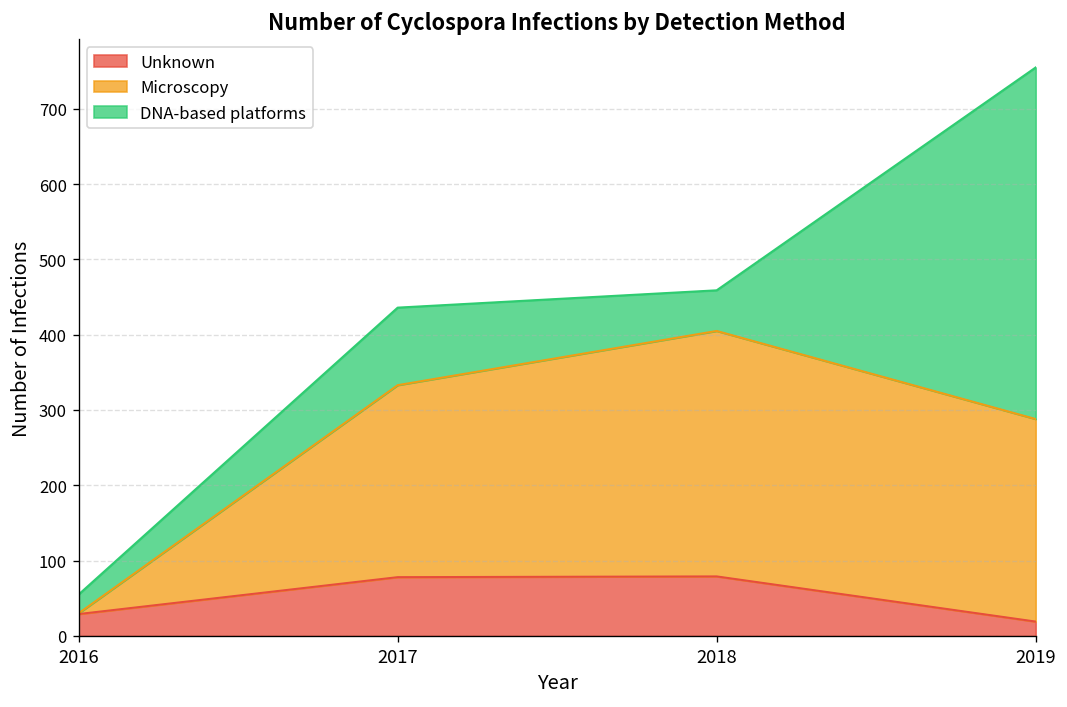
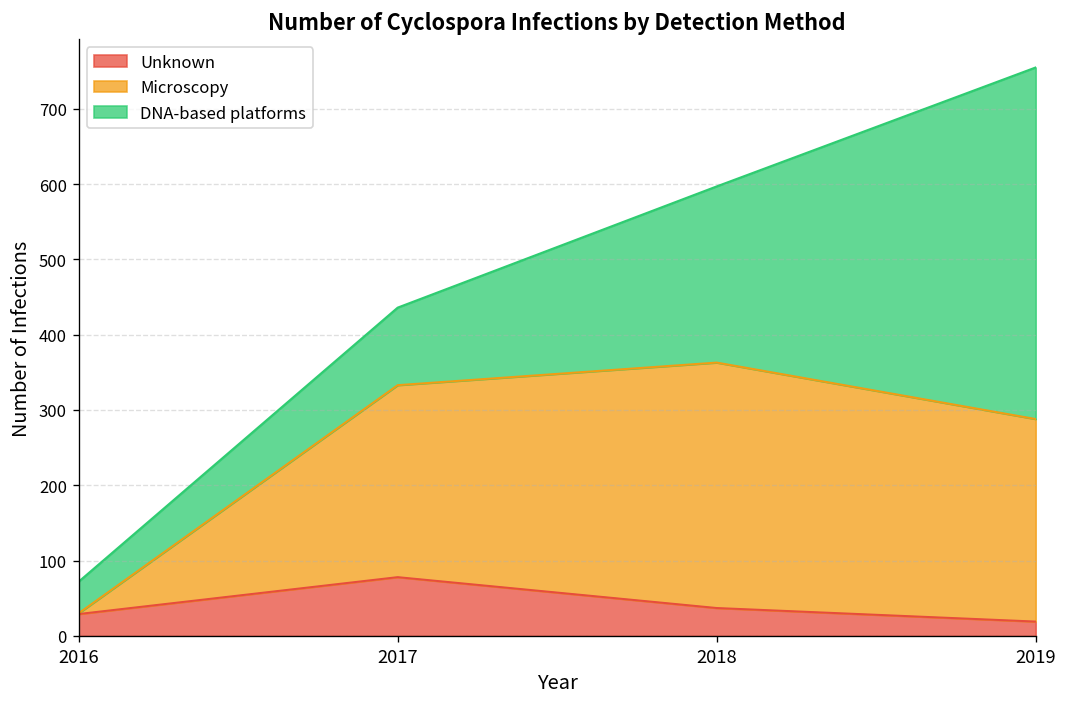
  {
    "Unknown": {
      "2017": 80,
-     "2018": 80,
+     "2018": 40,
      "2019": 20
    },
    "Microscopy": {
      "2017": 260,
      "2018": 330,
      "2019": 270
    },
    "DNA-based platforms": {
-     "2016": 30,
+     "2016": 40,
      "2017": 100,
-     "2018": 50,
+     "2018": 230,
      "2019": 470
    }
  }
